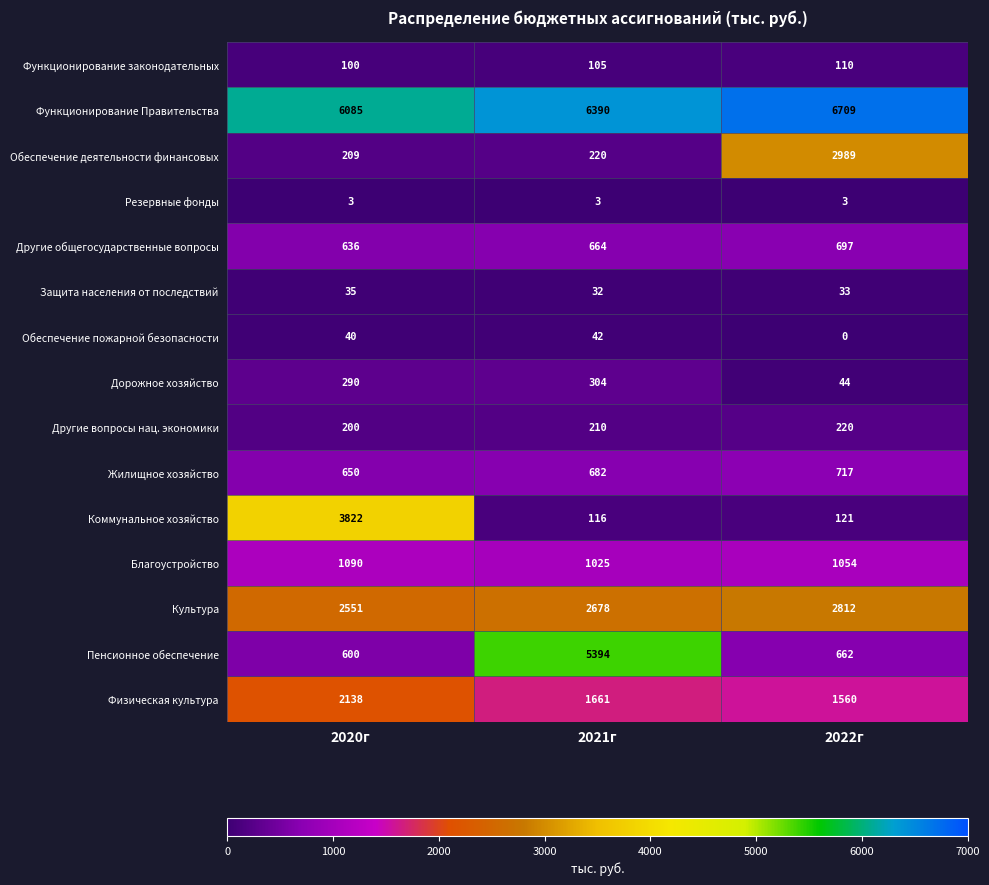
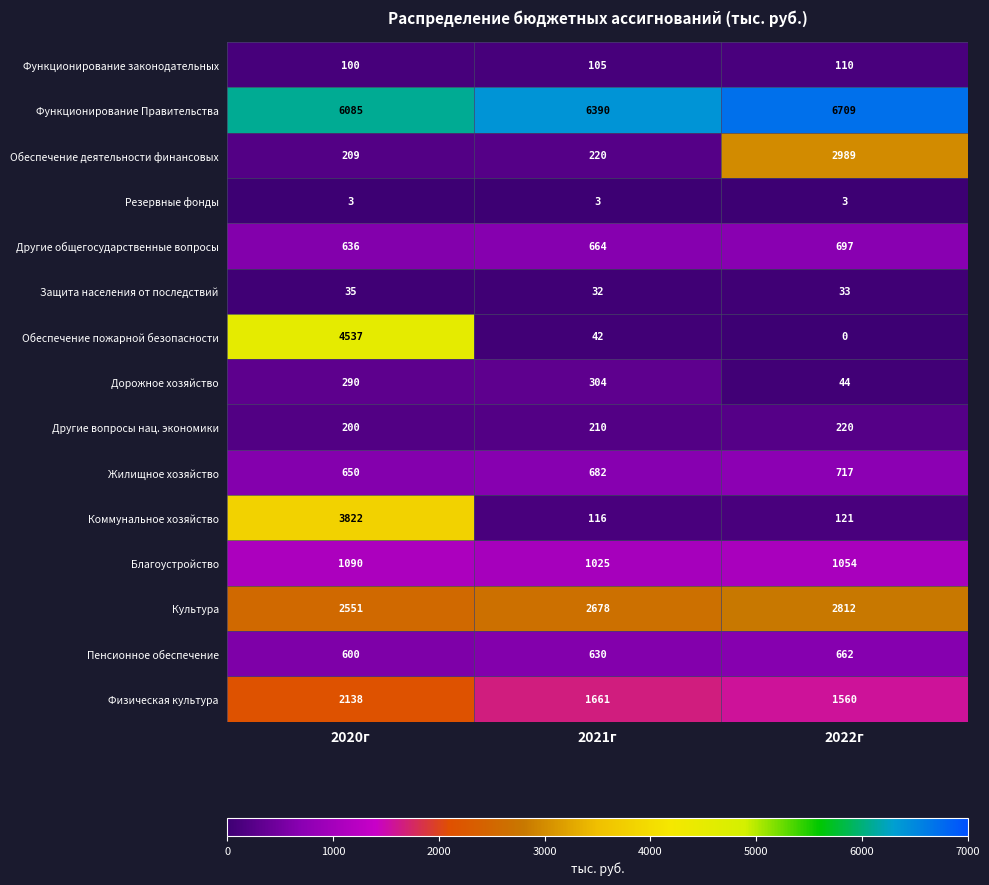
  {
    "Функционирование законодательных": {
      "2020г": 100,
      "2021г": 105,
      "2022г": 110
    },
    "Функционирование Правительства": {
      "2020г": 6085,
      "2021г": 6390,
      "2022г": 6709
    },
    "Обеспечение деятельности финансовых": {
      "2020г": 209,
      "2021г": 220,
      "2022г": 2989
    },
    "Резервные фонды": {
      "2020г": 3,
      "2021г": 3,
      "2022г": 3
    },
    "Другие общегосударственные вопросы": {
      "2020г": 636,
      "2021г": 664,
      "2022г": 697
    },
    "Защита населения от последствий": {
      "2020г": 35,
      "2021г": 32,
      "2022г": 33
    },
    "Обеспечение пожарной безопасности": {
-     "2020г": 40,
+     "2020г": 4537,
      "2021г": 42,
      "2022г": 0
    },
    "Дорожное хозяйство": {
      "2020г": 290,
      "2021г": 304,
      "2022г": 44
    },
    "Другие вопросы нац. экономики": {
      "2020г": 200,
      "2021г": 210,
      "2022г": 220
    },
    "Жилищное хозяйство": {
      "2020г": 650,
      "2021г": 682,
      "2022г": 717
    },
    "Коммунальное хозяйство": {
      "2020г": 3822,
      "2021г": 116,
      "2022г": 121
    },
    "Благоустройство": {
      "2020г": 1090,
      "2021г": 1025,
      "2022г": 1054
    },
    "Культура": {
      "2020г": 2551,
      "2021г": 2678,
      "2022г": 2812
    },
    "Пенсионное обеспечение": {
      "2020г": 600,
-     "2021г": 5394,
+     "2021г": 630,
      "2022г": 662
    },
    "Физическая культура": {
      "2020г": 2138,
      "2021г": 1661,
      "2022г": 1560
    }
  }
